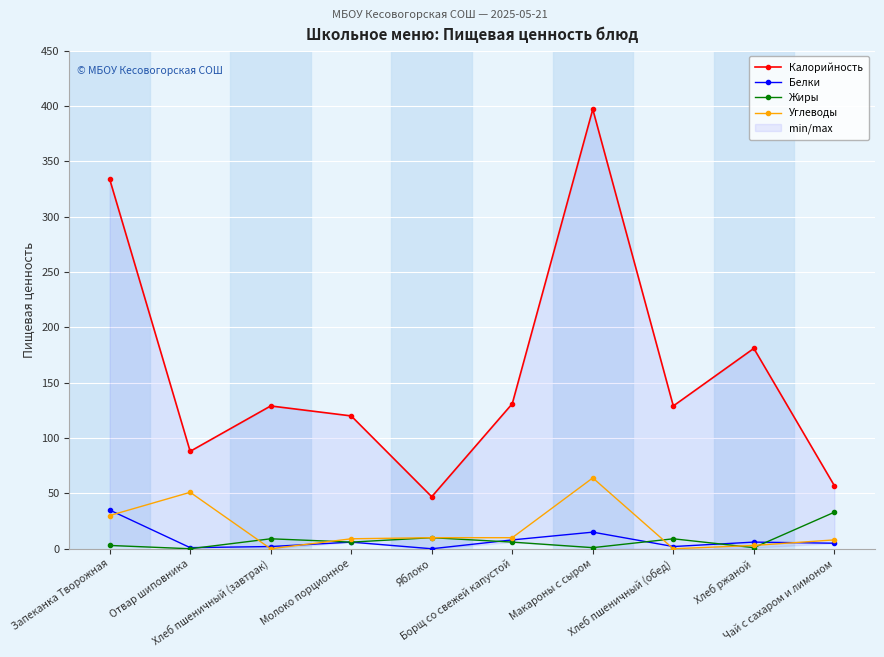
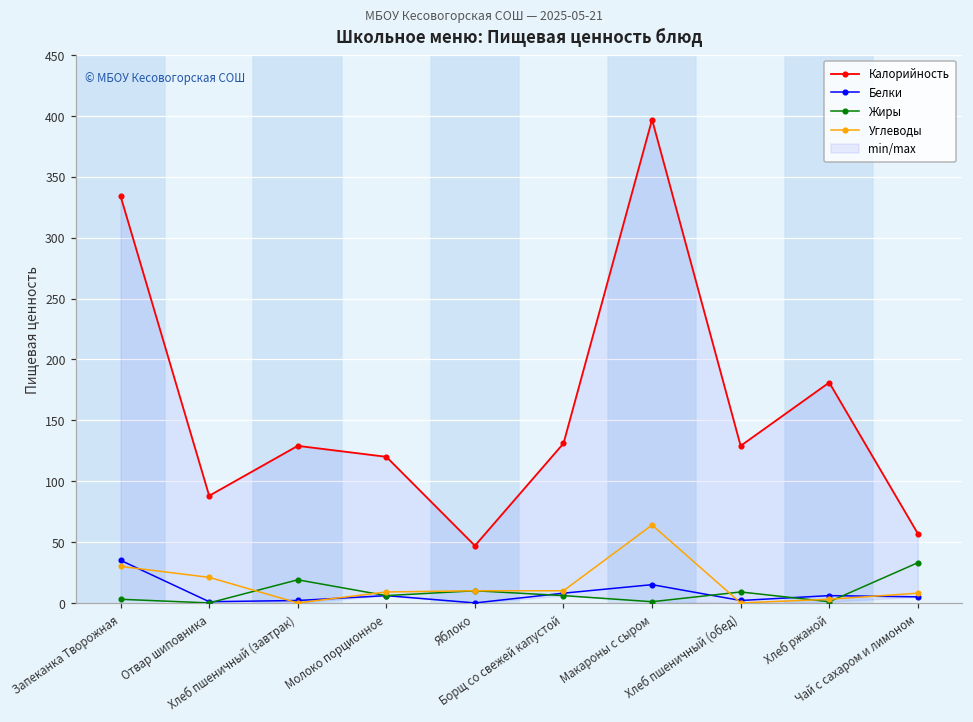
  {
    "Жиры": {
      "Запеканка Творожная": 3,
-     "Хлеб пшеничный (завтрак)": 9,
+     "Хлеб пшеничный (завтрак)": 19,
      "Макароны с сыром": 1,
      "Хлеб пшеничный (обед)": 9,
      "Чай с сахаром и лимоном": 33
    },
    "Углеводы": {
      "Запеканка Творожная": 30,
-     "Отвар шиповника": 51,
+     "Отвар шиповника": 21,
      "Молоко порционное": 9,
      "Макароны с сыром": 64,
      "Чай с сахаром и лимоном": 8
    }
  }
